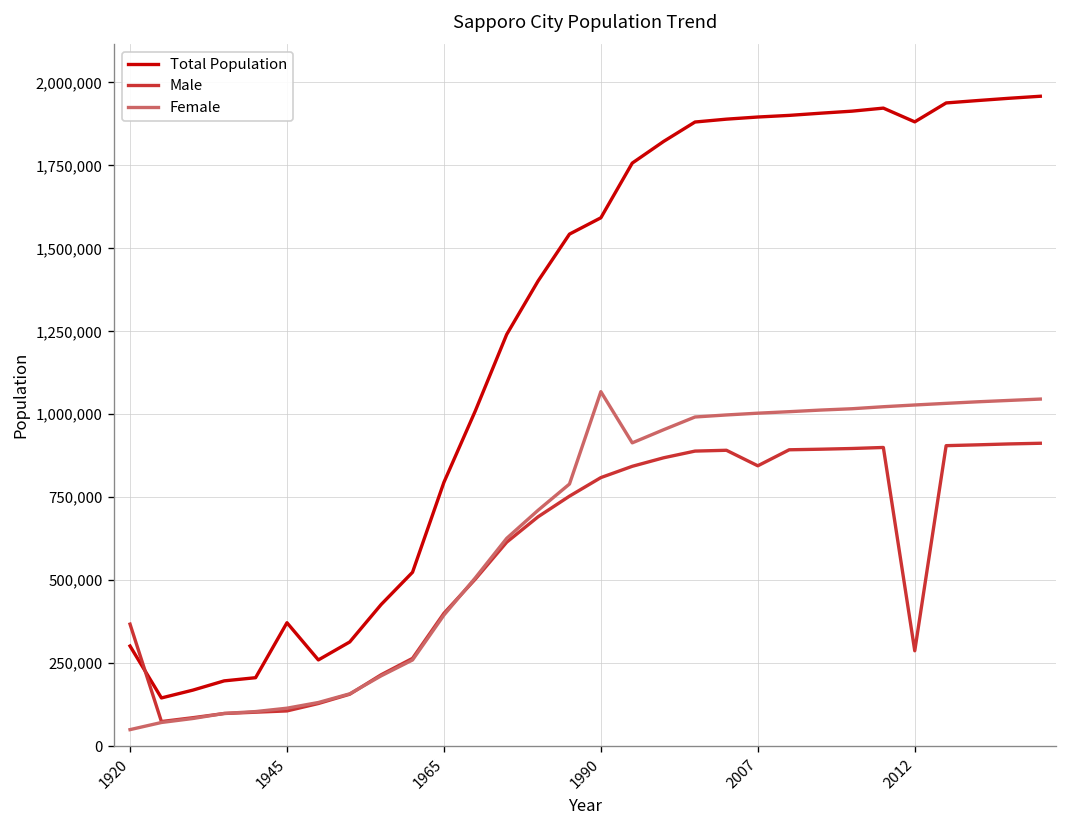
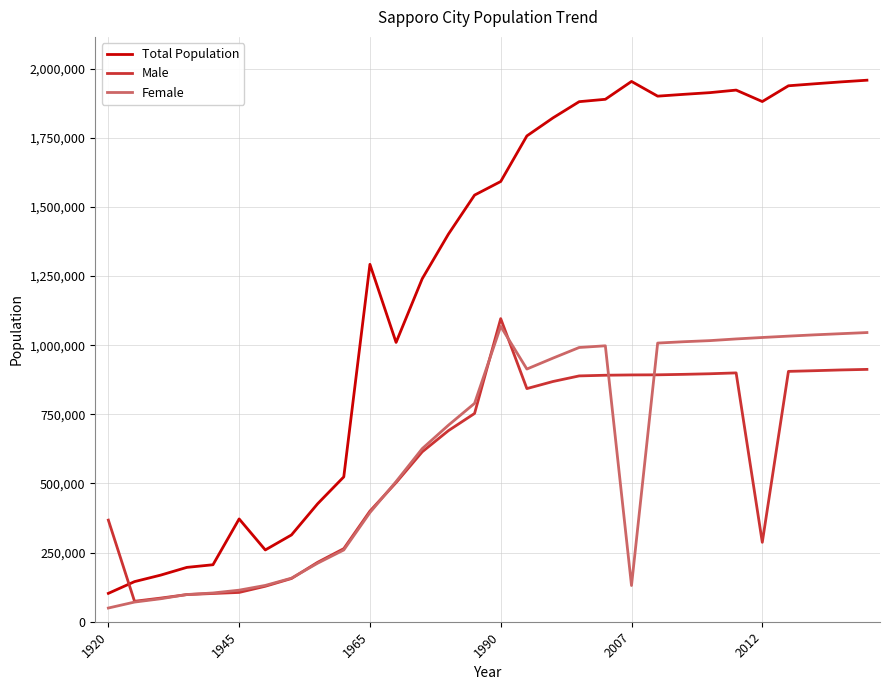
  {
    "Total Population": {
-     "1920": "300,000",
+     "1920": "100,000",
      "1945": "370,000",
-     "1965": "790,000",
+     "1965": "1,290,000",
      "1990": "1,590,000",
-     "2007": "1,900,000",
+     "2007": "1,950,000",
      "2012": "1,880,000"
    },
    "Male": {
      "1920": "370,000",
-     "1990": "810,000",
-     "2007": "840,000",
+     "1990": "1,100,000",
+     "2007": "890,000",
      "2012": "290,000"
    },
    "Female": {
      "1920": "50,000",
      "1990": "1,070,000",
-     "2007": "1,000,000",
+     "2007": "130,000",
      "2012": "1,030,000"
    }
  }
